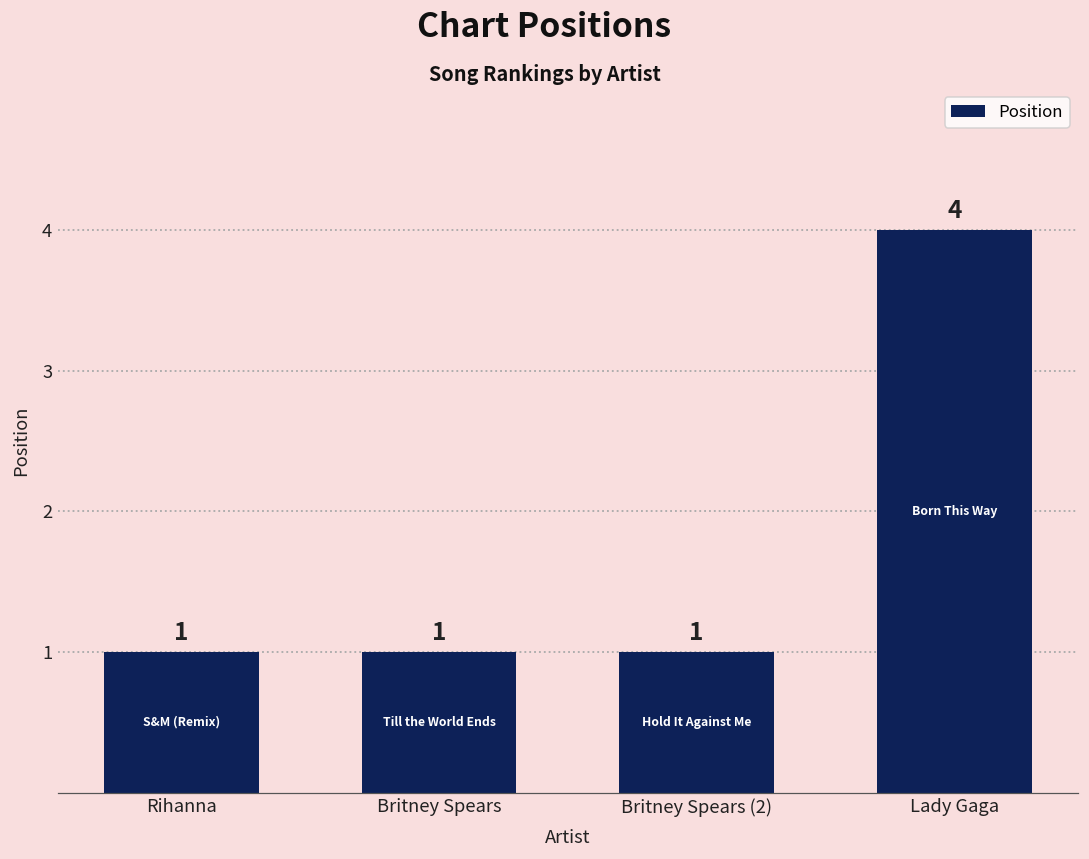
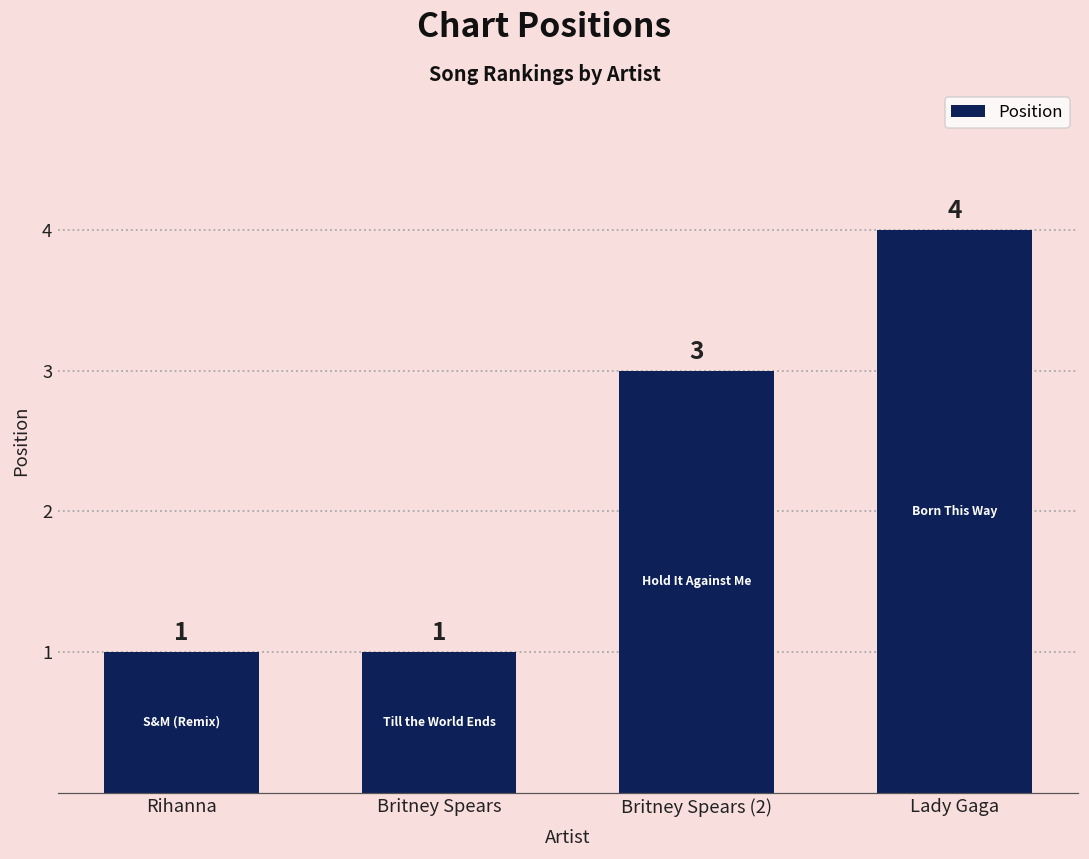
  {
    "Rihanna": 1,
    "Britney Spears": 1,
-   "Britney Spears (2)": 1,
+   "Britney Spears (2)": 3,
    "Lady Gaga": 4
  }
